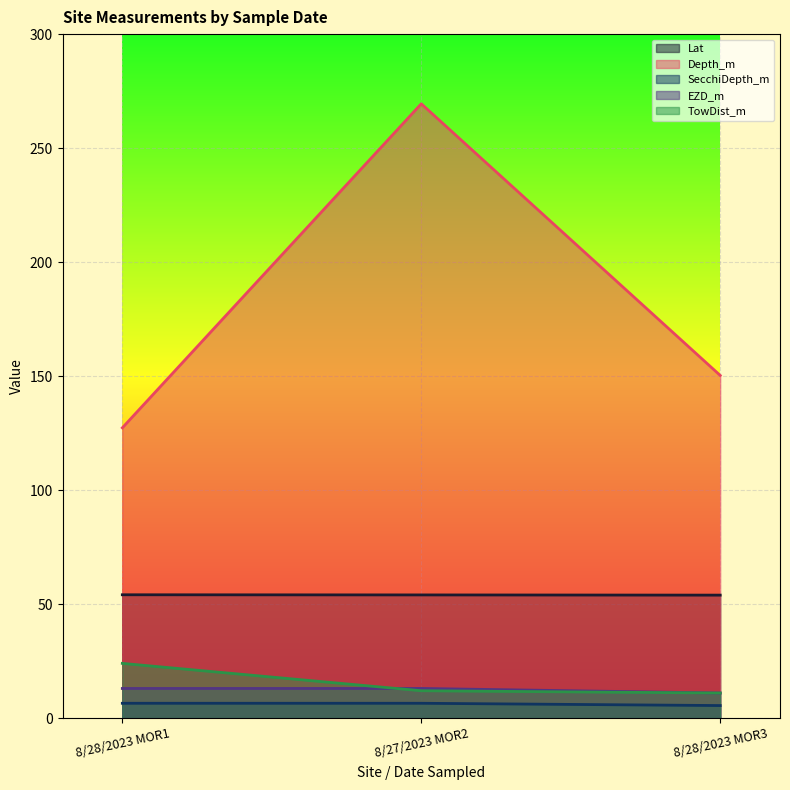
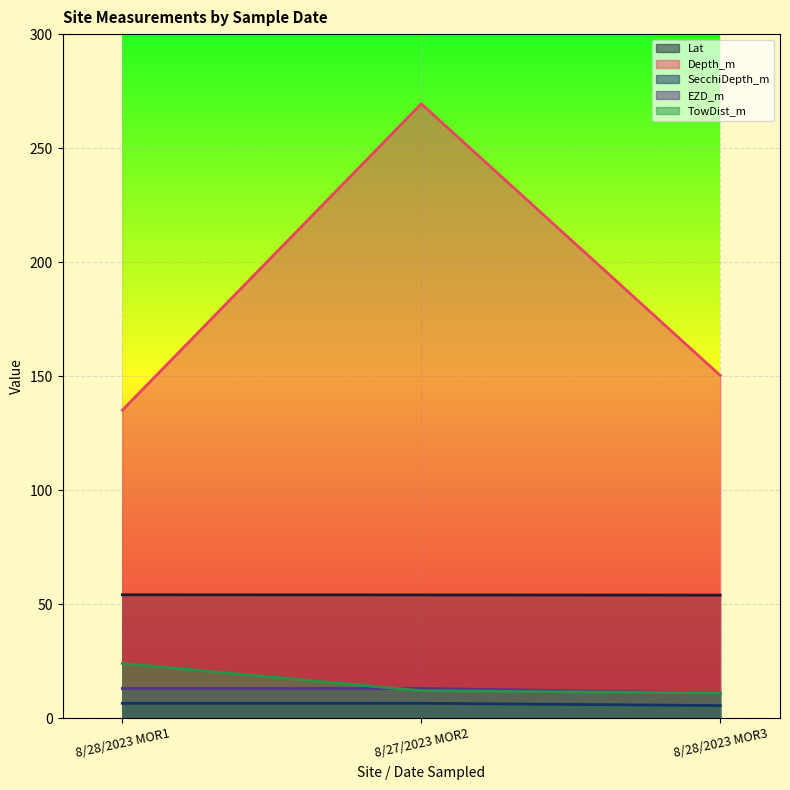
  {
    "Depth_m": {
-     "8/28/2023 MOR1": 127,
+     "8/28/2023 MOR1": 135,
      "8/27/2023 MOR2": 269,
      "8/28/2023 MOR3": 150
    },
    "TowDist_m": {
      "8/28/2023 MOR1": 24
    }
  }
